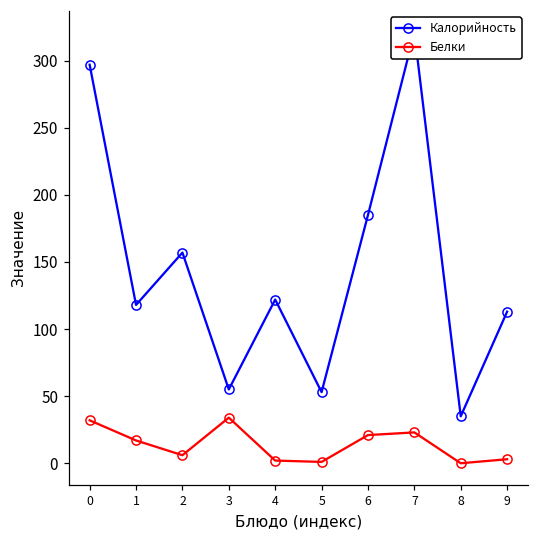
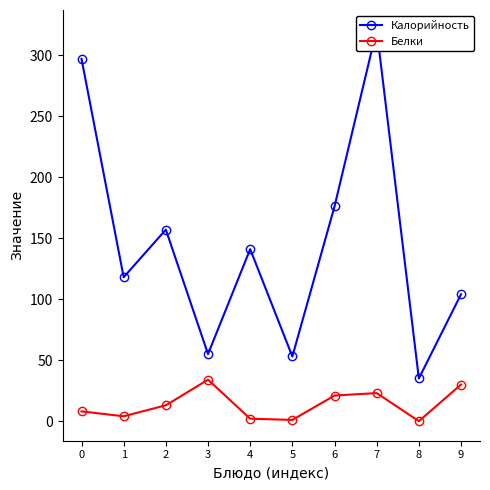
  {
    "Калорийность": {
      "0": 297,
      "1": 118,
      "2": 157,
      "3": 55,
-     "4": 122,
+     "4": 141,
      "5": 53,
-     "6": 185,
+     "6": 176,
      "8": 35,
-     "9": 113
+     "9": 104
    },
    "Белки": {
-     "0": 32,
-     "1": 17,
-     "2": 6,
+     "0": 8,
+     "1": 4,
+     "2": 13,
      "3": 34,
      "4": 2,
      "5": 1,
      "6": 21,
      "7": 23,
      "8": 0,
-     "9": 3
+     "9": 30
    }
  }
